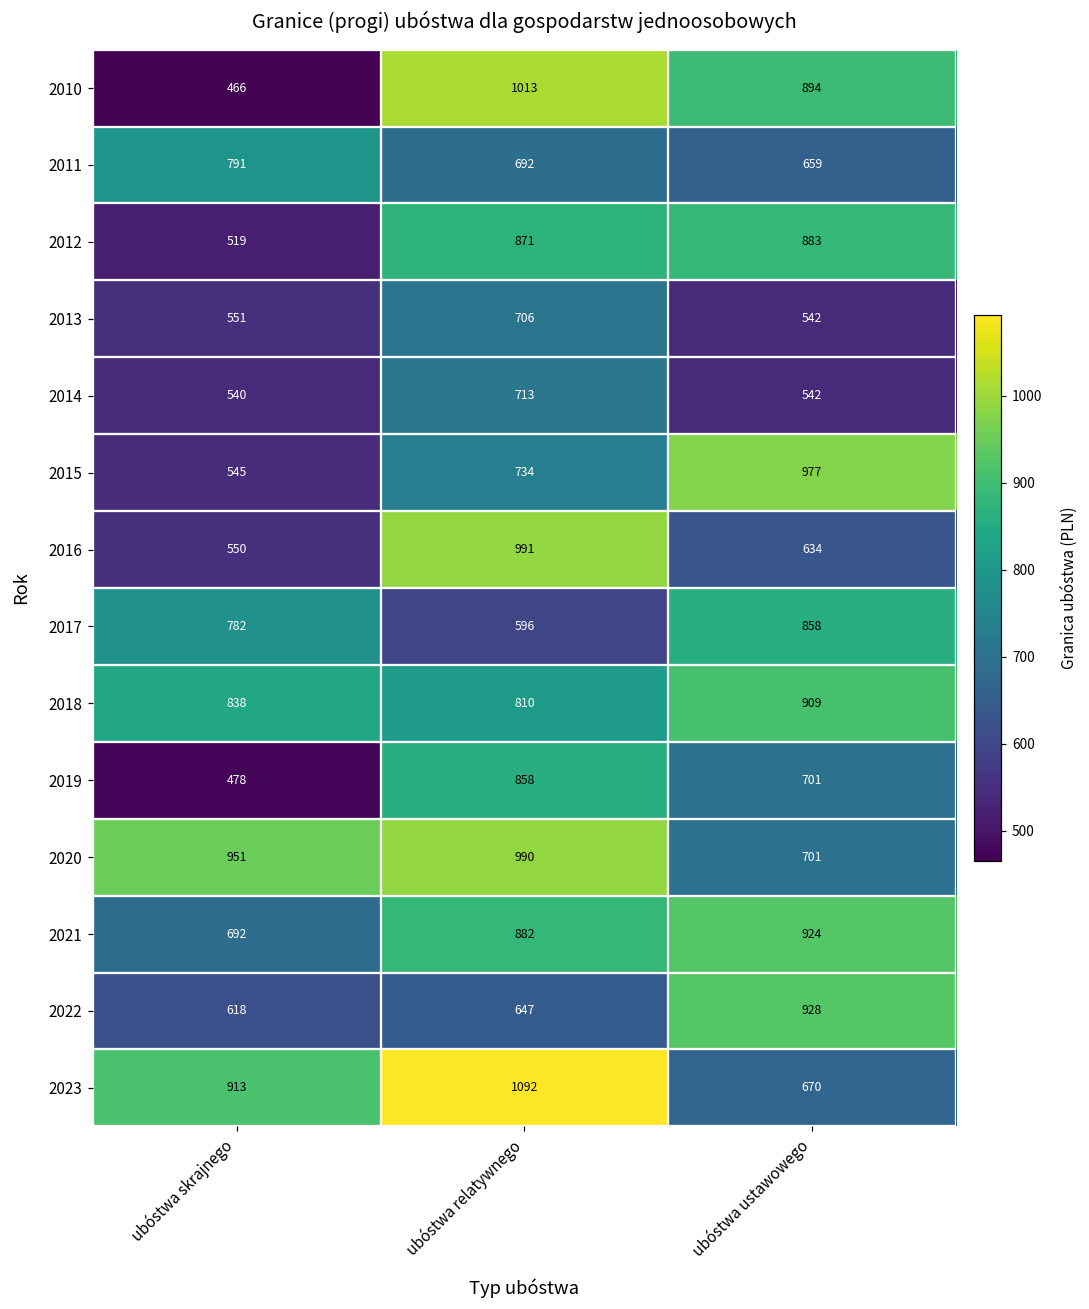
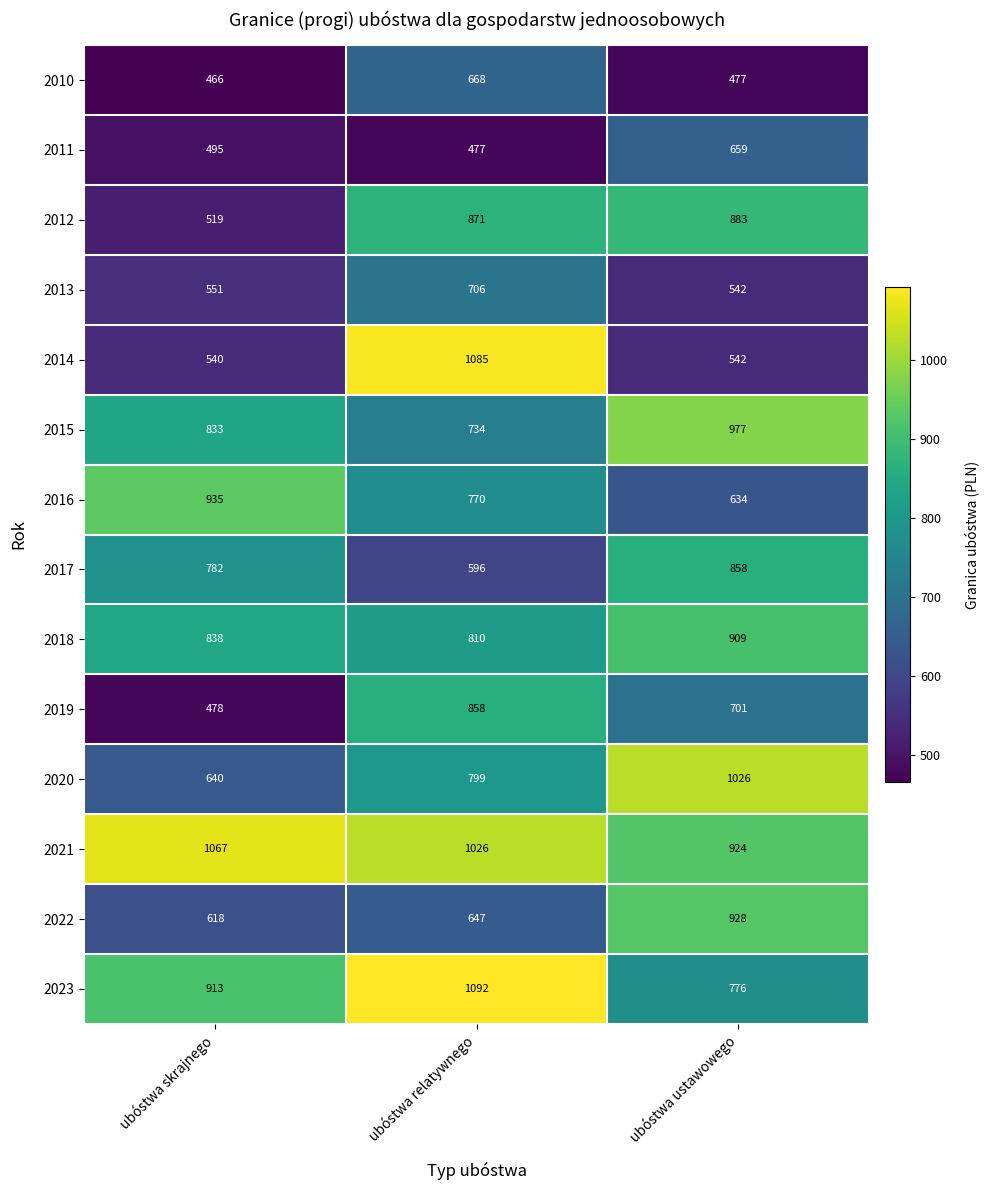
  {
    "2010": {
      "ubóstwa skrajnego": 466,
-     "ubóstwa relatywnego": 1013,
-     "ubóstwa ustawowego": 894
+     "ubóstwa relatywnego": 668,
+     "ubóstwa ustawowego": 477
    },
    "2011": {
-     "ubóstwa skrajnego": 791,
-     "ubóstwa relatywnego": 692,
+     "ubóstwa skrajnego": 495,
+     "ubóstwa relatywnego": 477,
      "ubóstwa ustawowego": 659
    },
    "2012": {
      "ubóstwa skrajnego": 519,
      "ubóstwa relatywnego": 871,
      "ubóstwa ustawowego": 883
    },
    "2013": {
      "ubóstwa skrajnego": 551,
      "ubóstwa relatywnego": 706,
      "ubóstwa ustawowego": 542
    },
    "2014": {
      "ubóstwa skrajnego": 540,
-     "ubóstwa relatywnego": 713,
+     "ubóstwa relatywnego": 1085,
      "ubóstwa ustawowego": 542
    },
    "2015": {
-     "ubóstwa skrajnego": 545,
+     "ubóstwa skrajnego": 833,
      "ubóstwa relatywnego": 734,
      "ubóstwa ustawowego": 977
    },
    "2016": {
-     "ubóstwa skrajnego": 550,
-     "ubóstwa relatywnego": 991,
+     "ubóstwa skrajnego": 935,
+     "ubóstwa relatywnego": 770,
      "ubóstwa ustawowego": 634
    },
    "2017": {
      "ubóstwa skrajnego": 782,
      "ubóstwa relatywnego": 596,
      "ubóstwa ustawowego": 858
    },
    "2018": {
      "ubóstwa skrajnego": 838,
      "ubóstwa relatywnego": 810,
      "ubóstwa ustawowego": 909
    },
    "2019": {
      "ubóstwa skrajnego": 478,
      "ubóstwa relatywnego": 858,
      "ubóstwa ustawowego": 701
    },
    "2020": {
-     "ubóstwa skrajnego": 951,
-     "ubóstwa relatywnego": 990,
-     "ubóstwa ustawowego": 701
+     "ubóstwa skrajnego": 640,
+     "ubóstwa relatywnego": 799,
+     "ubóstwa ustawowego": 1026
    },
    "2021": {
-     "ubóstwa skrajnego": 692,
-     "ubóstwa relatywnego": 882,
+     "ubóstwa skrajnego": 1067,
+     "ubóstwa relatywnego": 1026,
      "ubóstwa ustawowego": 924
    },
    "2022": {
      "ubóstwa skrajnego": 618,
      "ubóstwa relatywnego": 647,
      "ubóstwa ustawowego": 928
    },
    "2023": {
      "ubóstwa skrajnego": 913,
      "ubóstwa relatywnego": 1092,
-     "ubóstwa ustawowego": 670
+     "ubóstwa ustawowego": 776
    }
  }
